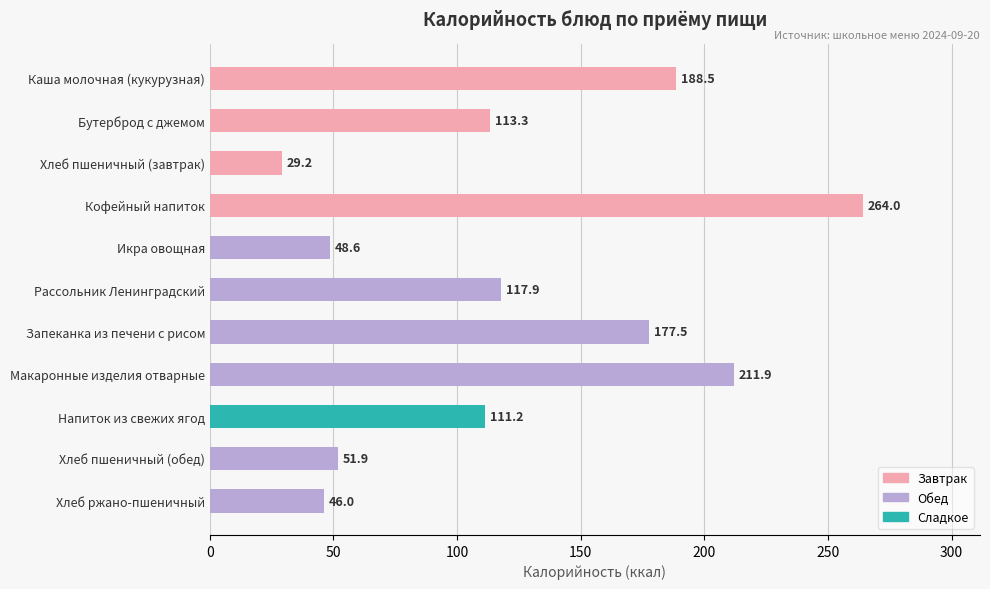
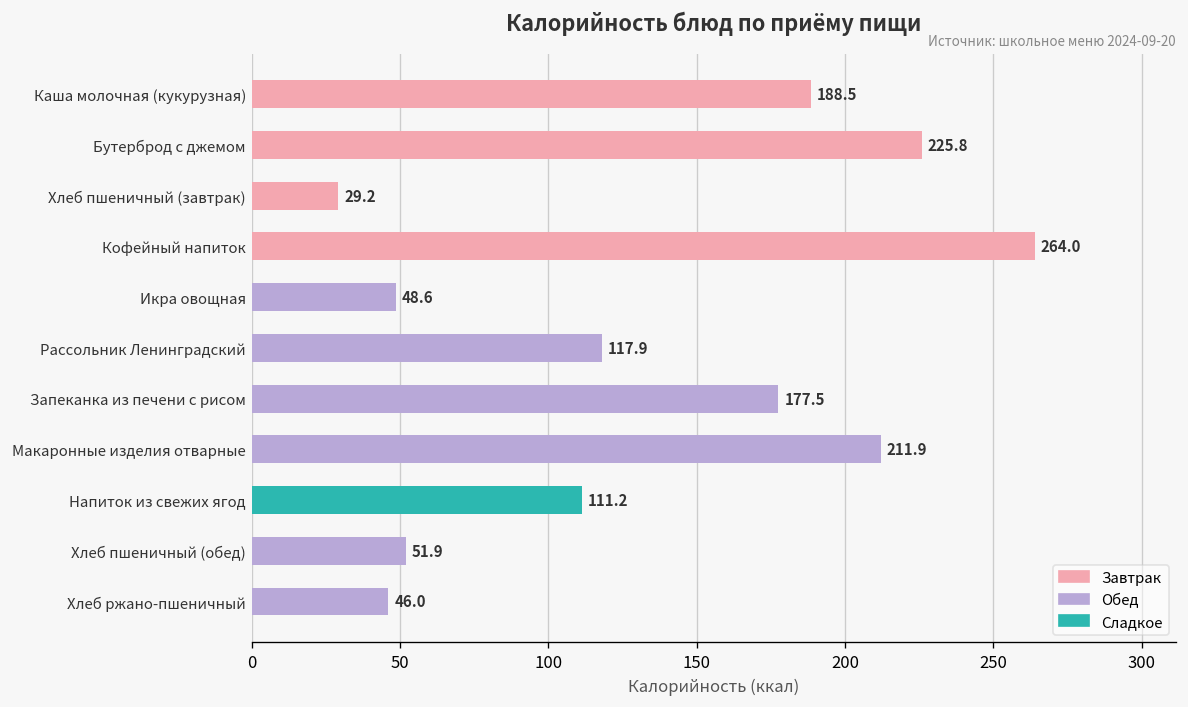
  {
    "Каша молочная (кукурузная)": 188.5,
-   "Бутерброд с джемом": 113.3,
+   "Бутерброд с джемом": 225.8,
    "Хлеб пшеничный (завтрак)": 29.2,
    "Кофейный напиток": 264.0,
    "Икра овощная": 48.6,
    "Рассольник Ленинградский": 117.9,
    "Запеканка из печени с рисом": 177.5,
    "Макаронные изделия отварные": 211.9,
    "Напиток из свежих ягод": 111.2,
    "Хлеб пшеничный (обед)": 51.9,
    "Хлеб ржано-пшеничный": 46.0
  }
